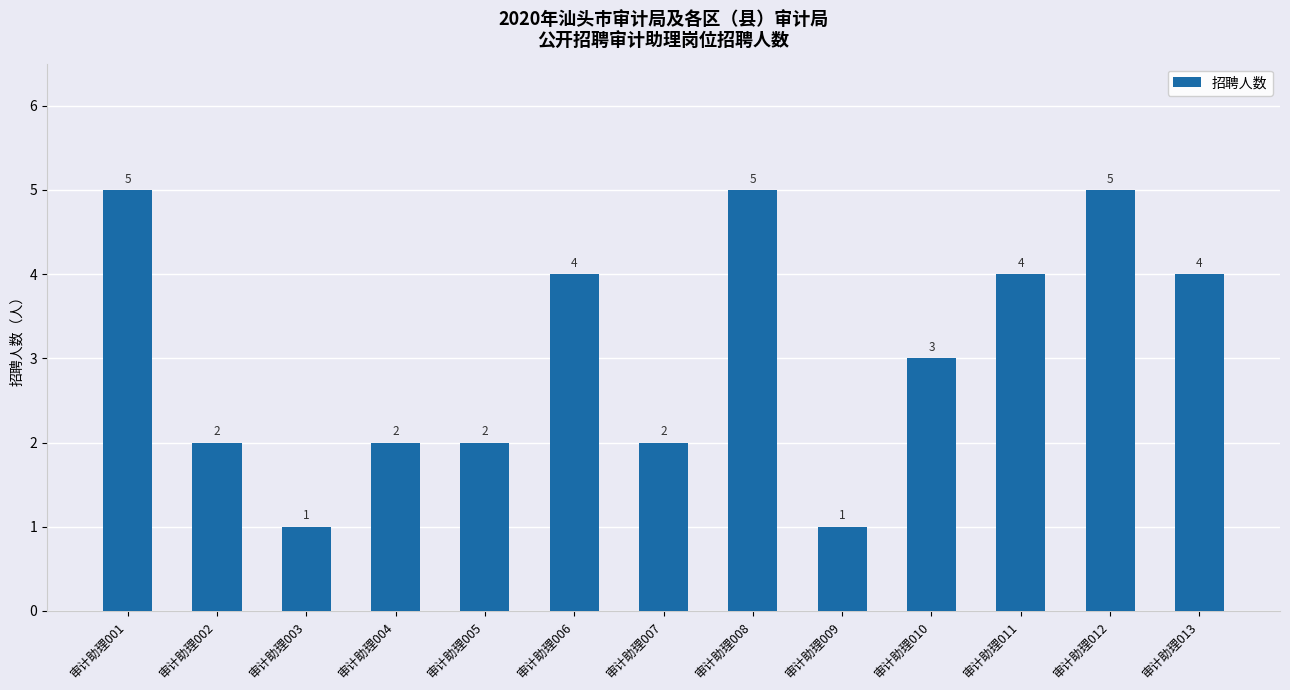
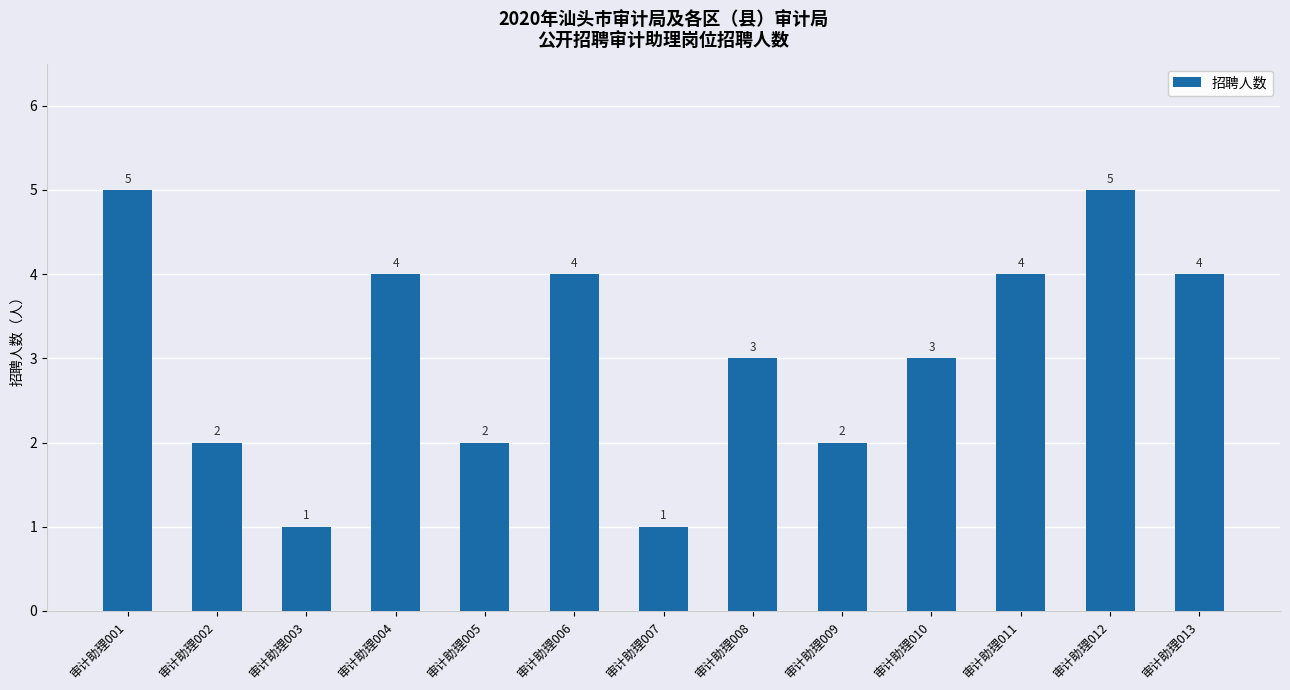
  {
    "审计助理001": 5,
    "审计助理002": 2,
    "审计助理003": 1,
-   "审计助理004": 2,
+   "审计助理004": 4,
    "审计助理005": 2,
    "审计助理006": 4,
-   "审计助理007": 2,
-   "审计助理008": 5,
-   "审计助理009": 1,
+   "审计助理007": 1,
+   "审计助理008": 3,
+   "审计助理009": 2,
    "审计助理010": 3,
    "审计助理011": 4,
    "审计助理012": 5,
    "审计助理013": 4
  }
